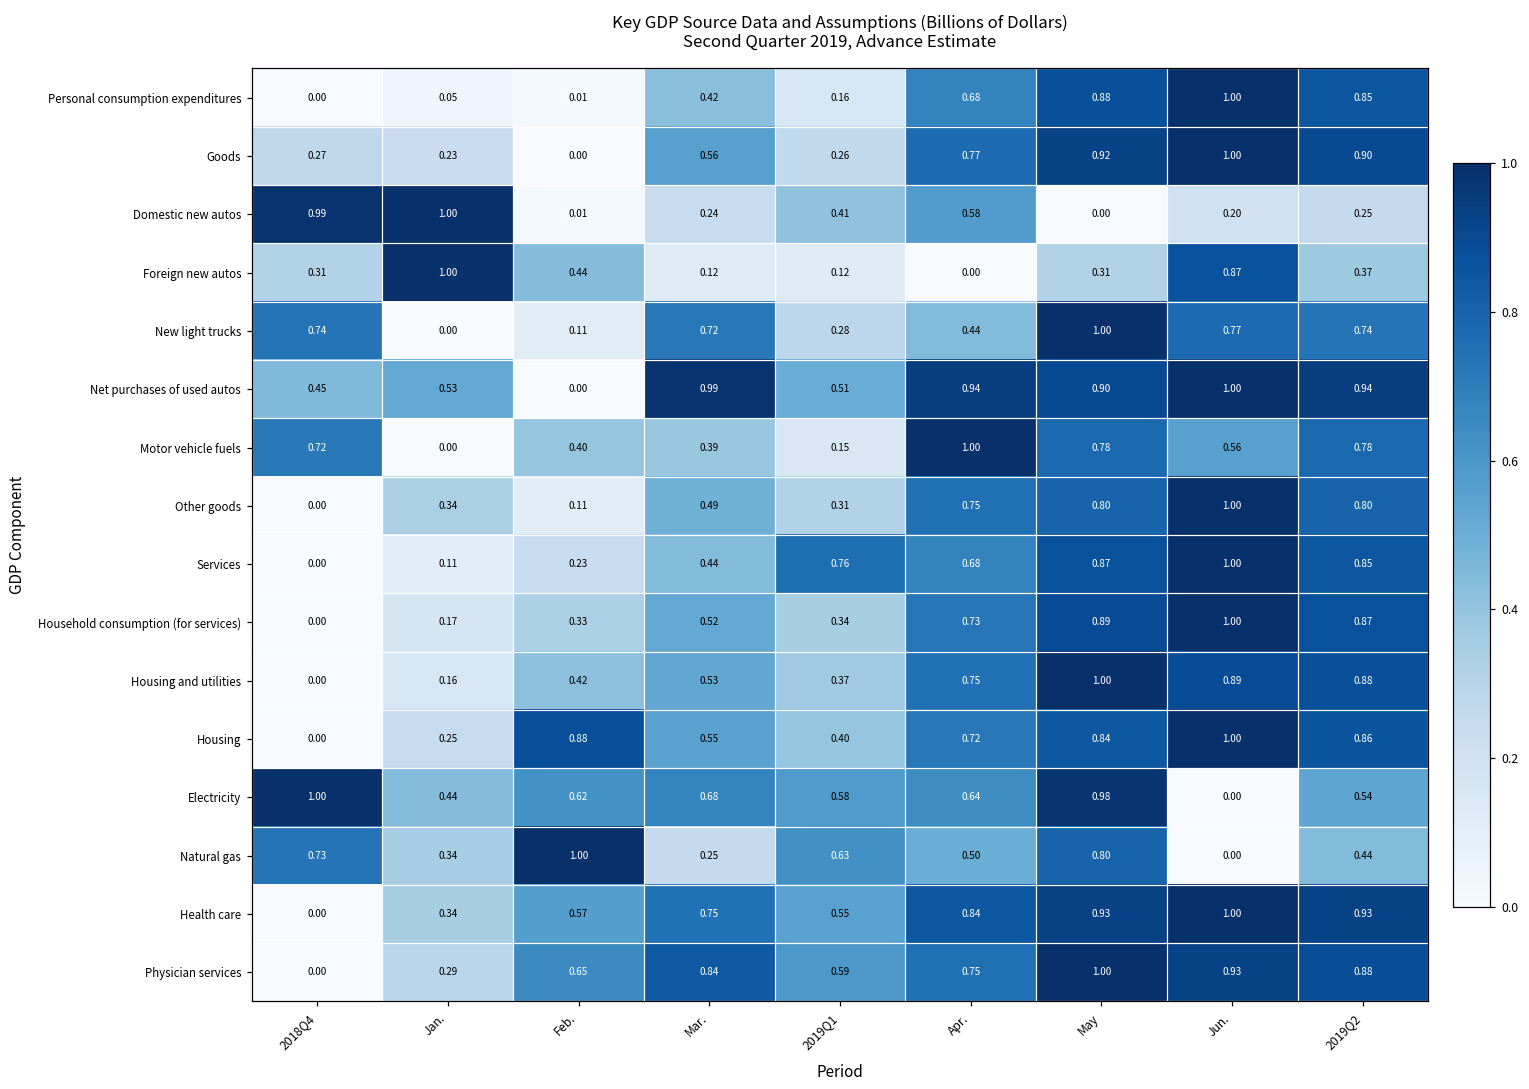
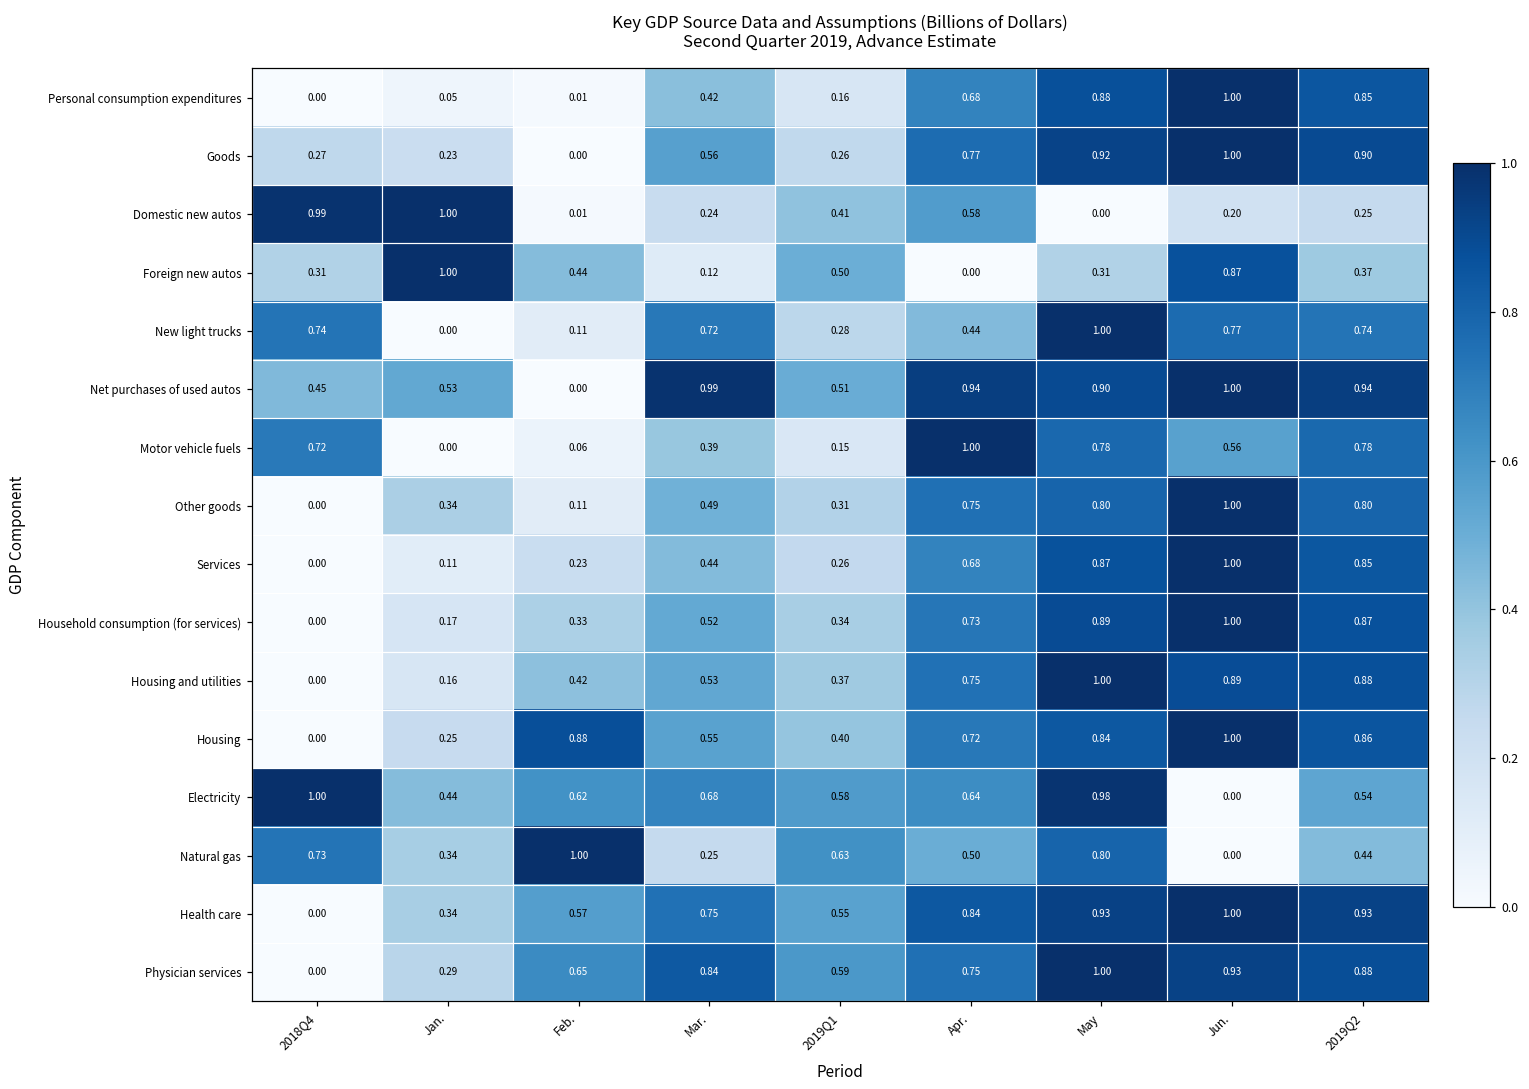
  {
    "Personal consumption expenditures": {
      "2018Q4": 0.00,
      "Jan.": 0.05,
      "Feb.": 0.01,
      "Mar.": 0.42,
      "2019Q1": 0.16,
      "Apr.": 0.68,
      "May": 0.88,
      "Jun.": 1.00,
      "2019Q2": 0.85
    },
    "Goods": {
      "2018Q4": 0.27,
      "Jan.": 0.23,
      "Feb.": 0.00,
      "Mar.": 0.56,
      "2019Q1": 0.26,
      "Apr.": 0.77,
      "May": 0.92,
      "Jun.": 1.00,
      "2019Q2": 0.90
    },
    "Domestic new autos": {
      "2018Q4": 0.99,
      "Jan.": 1.00,
      "Feb.": 0.01,
      "Mar.": 0.24,
      "2019Q1": 0.41,
      "Apr.": 0.58,
      "May": 0.00,
      "Jun.": 0.20,
      "2019Q2": 0.25
    },
    "Foreign new autos": {
      "2018Q4": 0.31,
      "Jan.": 1.00,
      "Feb.": 0.44,
      "Mar.": 0.12,
-     "2019Q1": 0.12,
+     "2019Q1": 0.50,
      "Apr.": 0.00,
      "May": 0.31,
      "Jun.": 0.87,
      "2019Q2": 0.37
    },
    "New light trucks": {
      "2018Q4": 0.74,
      "Jan.": 0.00,
      "Feb.": 0.11,
      "Mar.": 0.72,
      "2019Q1": 0.28,
      "Apr.": 0.44,
      "May": 1.00,
      "Jun.": 0.77,
      "2019Q2": 0.74
    },
    "Net purchases of used autos": {
      "2018Q4": 0.45,
      "Jan.": 0.53,
      "Feb.": 0.00,
      "Mar.": 0.99,
      "2019Q1": 0.51,
      "Apr.": 0.94,
      "May": 0.90,
      "Jun.": 1.00,
      "2019Q2": 0.94
    },
    "Motor vehicle fuels": {
      "2018Q4": 0.72,
      "Jan.": 0.00,
-     "Feb.": 0.40,
+     "Feb.": 0.06,
      "Mar.": 0.39,
      "2019Q1": 0.15,
      "Apr.": 1.00,
      "May": 0.78,
      "Jun.": 0.56,
      "2019Q2": 0.78
    },
    "Other goods": {
      "2018Q4": 0.00,
      "Jan.": 0.34,
      "Feb.": 0.11,
      "Mar.": 0.49,
      "2019Q1": 0.31,
      "Apr.": 0.75,
      "May": 0.80,
      "Jun.": 1.00,
      "2019Q2": 0.80
    },
    "Services": {
      "2018Q4": 0.00,
      "Jan.": 0.11,
      "Feb.": 0.23,
      "Mar.": 0.44,
-     "2019Q1": 0.76,
+     "2019Q1": 0.26,
      "Apr.": 0.68,
      "May": 0.87,
      "Jun.": 1.00,
      "2019Q2": 0.85
    },
    "Household consumption (for services)": {
      "2018Q4": 0.00,
      "Jan.": 0.17,
      "Feb.": 0.33,
      "Mar.": 0.52,
      "2019Q1": 0.34,
      "Apr.": 0.73,
      "May": 0.89,
      "Jun.": 1.00,
      "2019Q2": 0.87
    },
    "Housing and utilities": {
      "2018Q4": 0.00,
      "Jan.": 0.16,
      "Feb.": 0.42,
      "Mar.": 0.53,
      "2019Q1": 0.37,
      "Apr.": 0.75,
      "May": 1.00,
      "Jun.": 0.89,
      "2019Q2": 0.88
    },
    "Housing": {
      "2018Q4": 0.00,
      "Jan.": 0.25,
      "Feb.": 0.88,
      "Mar.": 0.55,
      "2019Q1": 0.40,
      "Apr.": 0.72,
      "May": 0.84,
      "Jun.": 1.00,
      "2019Q2": 0.86
    },
    "Electricity": {
      "2018Q4": 1.00,
      "Jan.": 0.44,
      "Feb.": 0.62,
      "Mar.": 0.68,
      "2019Q1": 0.58,
      "Apr.": 0.64,
      "May": 0.98,
      "Jun.": 0.00,
      "2019Q2": 0.54
    },
    "Natural gas": {
      "2018Q4": 0.73,
      "Jan.": 0.34,
      "Feb.": 1.00,
      "Mar.": 0.25,
      "2019Q1": 0.63,
      "Apr.": 0.50,
      "May": 0.80,
      "Jun.": 0.00,
      "2019Q2": 0.44
    },
    "Health care": {
      "2018Q4": 0.00,
      "Jan.": 0.34,
      "Feb.": 0.57,
      "Mar.": 0.75,
      "2019Q1": 0.55,
      "Apr.": 0.84,
      "May": 0.93,
      "Jun.": 1.00,
      "2019Q2": 0.93
    },
    "Physician services": {
      "2018Q4": 0.00,
      "Jan.": 0.29,
      "Feb.": 0.65,
      "Mar.": 0.84,
      "2019Q1": 0.59,
      "Apr.": 0.75,
      "May": 1.00,
      "Jun.": 0.93,
      "2019Q2": 0.88
    }
  }
